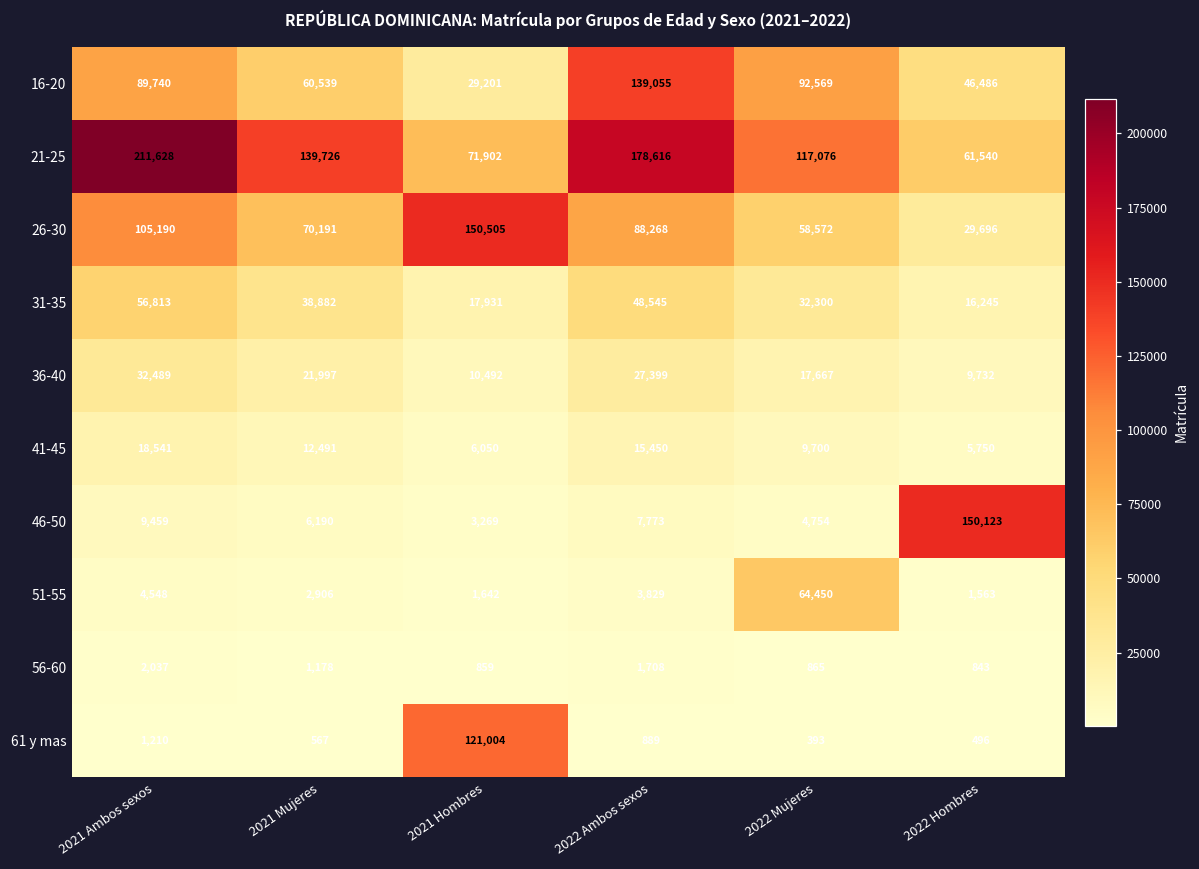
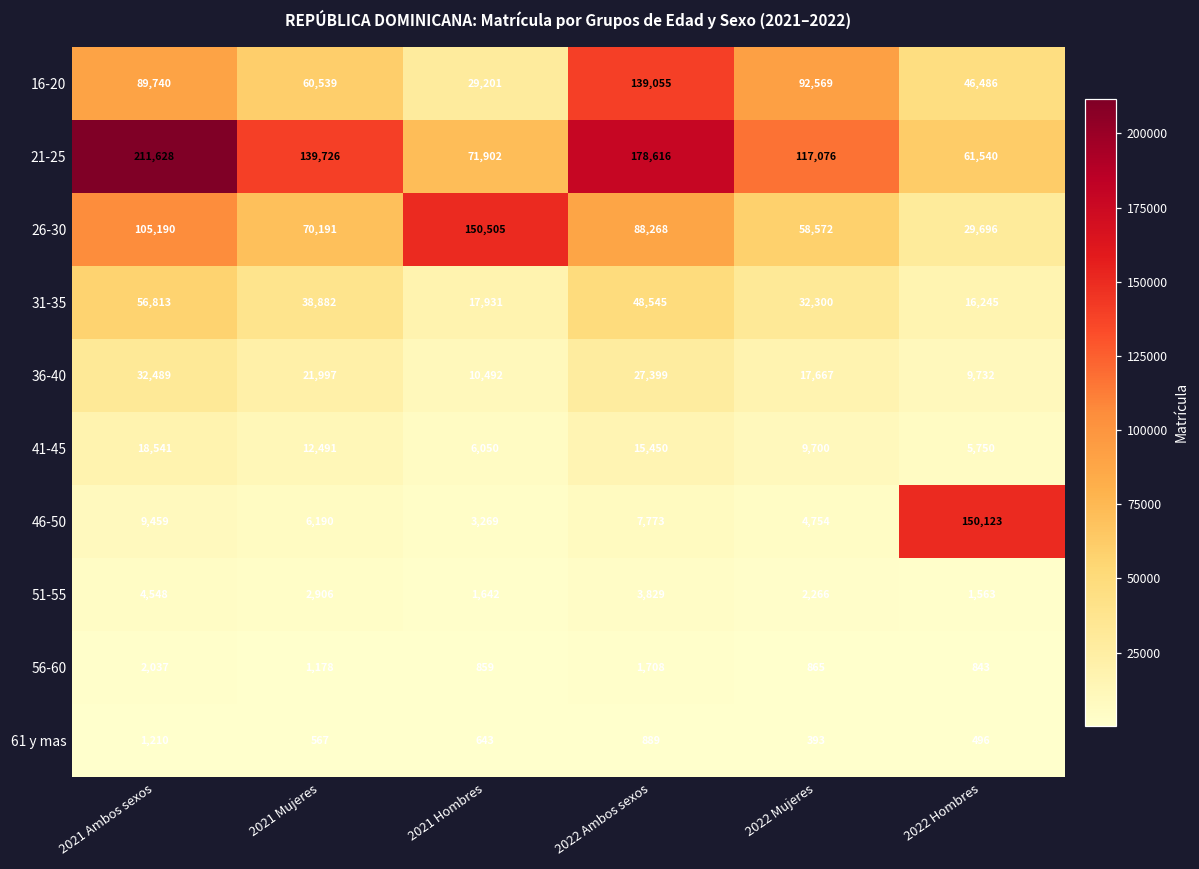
  {
    "16-20": {
      "2021 Ambos sexos": "89,740",
      "2021 Mujeres": "60,539",
      "2021 Hombres": "29,201",
      "2022 Ambos sexos": "139,055",
      "2022 Mujeres": "92,569",
      "2022 Hombres": "46,486"
    },
    "21-25": {
      "2021 Ambos sexos": "211,628",
      "2021 Mujeres": "139,726",
      "2021 Hombres": "71,902",
      "2022 Ambos sexos": "178,616",
      "2022 Mujeres": "117,076",
      "2022 Hombres": "61,540"
    },
    "26-30": {
      "2021 Ambos sexos": "105,190",
      "2021 Mujeres": "70,191",
      "2021 Hombres": "150,505",
      "2022 Ambos sexos": "88,268",
      "2022 Mujeres": "58,572",
      "2022 Hombres": "29,696"
    },
    "31-35": {
      "2021 Ambos sexos": "56,813",
      "2021 Mujeres": "38,882",
      "2021 Hombres": "17,931",
      "2022 Ambos sexos": "48,545",
      "2022 Mujeres": "32,300",
      "2022 Hombres": "16,245"
    },
    "36-40": {
      "2021 Ambos sexos": "32,489",
      "2021 Mujeres": "21,997",
      "2021 Hombres": "10,492",
      "2022 Ambos sexos": "27,399",
      "2022 Mujeres": "17,667",
      "2022 Hombres": "9,732"
    },
    "41-45": {
      "2021 Ambos sexos": "18,541",
      "2021 Mujeres": "12,491",
      "2021 Hombres": "6,050",
      "2022 Ambos sexos": "15,450",
      "2022 Mujeres": "9,700",
      "2022 Hombres": "5,750"
    },
    "46-50": {
      "2021 Ambos sexos": "9,459",
      "2021 Mujeres": "6,190",
      "2021 Hombres": "3,269",
      "2022 Ambos sexos": "7,773",
      "2022 Mujeres": "4,754",
      "2022 Hombres": "150,123"
    },
    "51-55": {
      "2021 Ambos sexos": "4,548",
      "2021 Mujeres": "2,906",
      "2021 Hombres": "1,642",
      "2022 Ambos sexos": "3,829",
-     "2022 Mujeres": "64,450",
+     "2022 Mujeres": "2,266",
      "2022 Hombres": "1,563"
    },
    "56-60": {
      "2021 Ambos sexos": "2,037",
      "2021 Mujeres": "1,178",
      "2021 Hombres": "859",
      "2022 Ambos sexos": "1,708",
      "2022 Mujeres": "865",
      "2022 Hombres": "843"
    },
    "61 y mas": {
      "2021 Ambos sexos": "1,210",
      "2021 Mujeres": "567",
-     "2021 Hombres": "121,004",
+     "2021 Hombres": "643",
      "2022 Ambos sexos": "889",
      "2022 Mujeres": "393",
      "2022 Hombres": "496"
    }
  }
